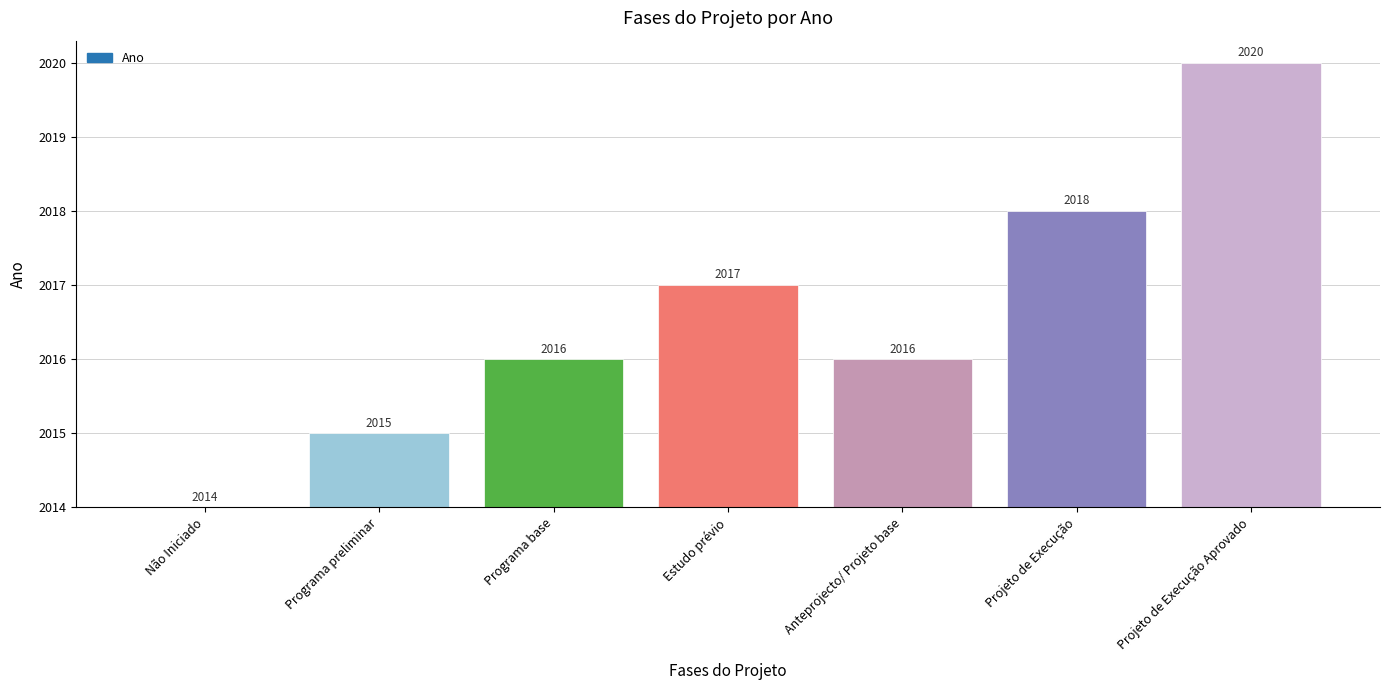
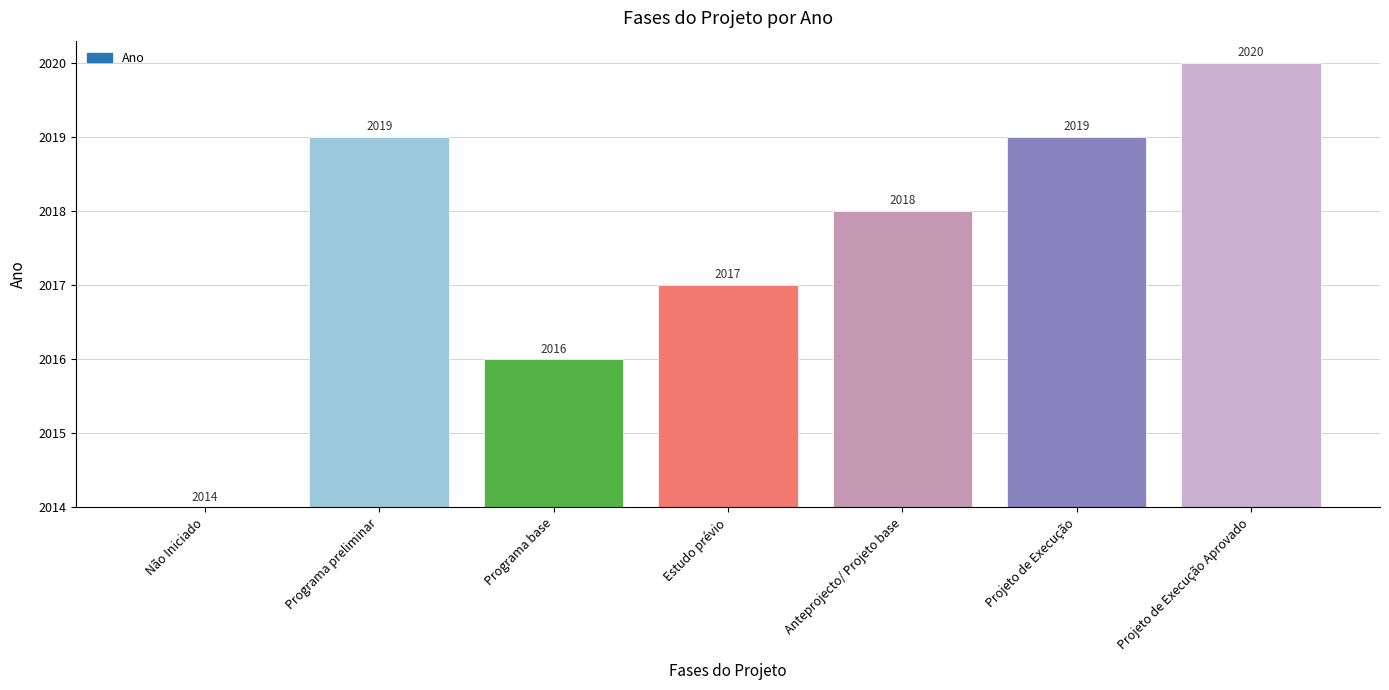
  {
-   "Programa preliminar": 2015,
-   "Anteprojecto/ Projeto base": 2016,
-   "Projeto de Execução": 2018
+   "Programa preliminar": 2019,
+   "Anteprojecto/ Projeto base": 2018,
+   "Projeto de Execução": 2019
  }
